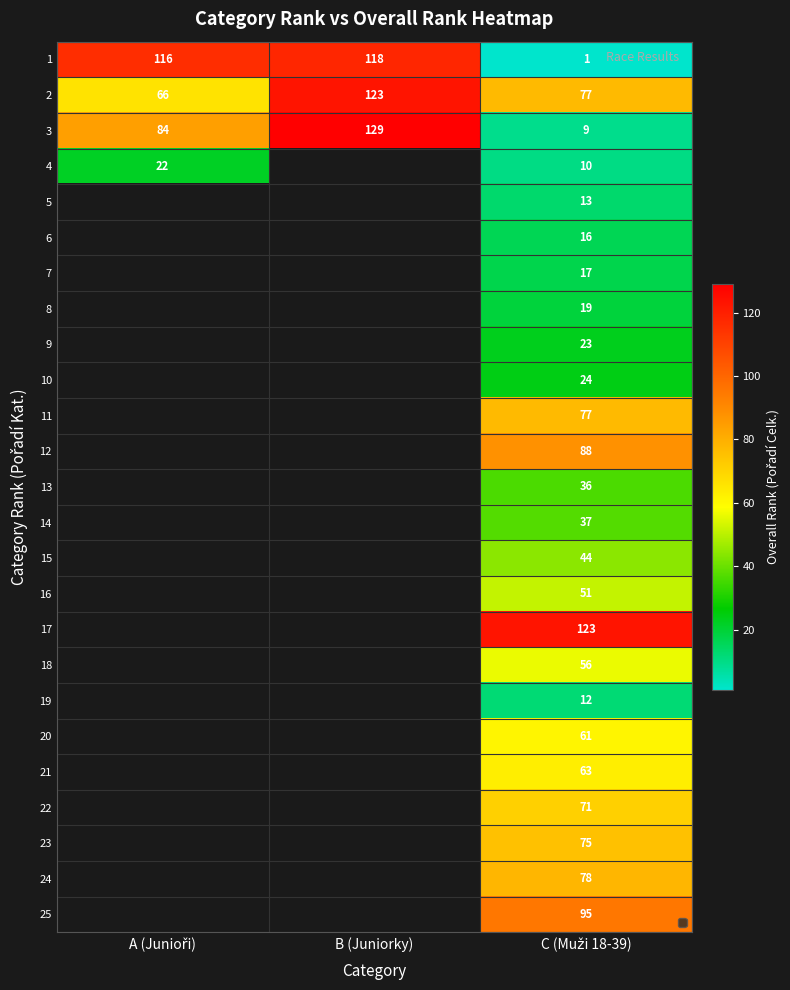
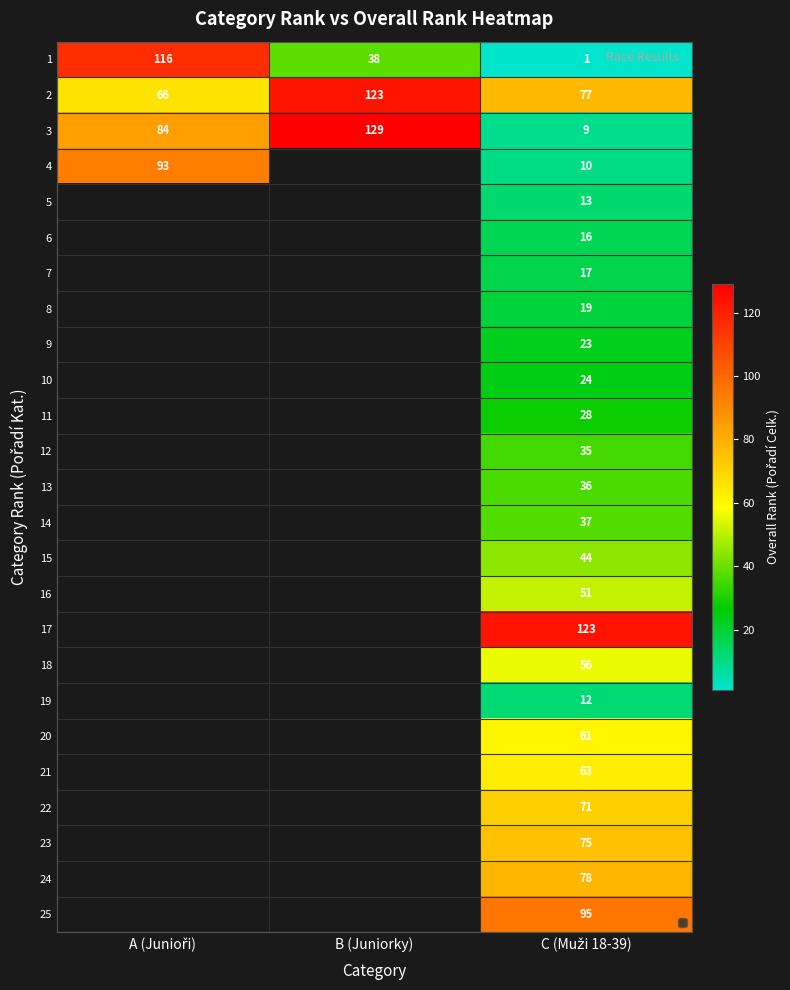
  {
    "1": {
      "A (Junioři)": 116,
-     "B (Juniorky)": 118
+     "B (Juniorky)": 38
    },
    "2": {
      "A (Junioři)": 66,
      "B (Juniorky)": 123,
      "C (Muži 18-39)": 77
    },
    "3": {
      "A (Junioři)": 84,
      "B (Juniorky)": 129,
      "C (Muži 18-39)": 9
    },
    "4": {
-     "A (Junioři)": 22,
+     "A (Junioři)": 93,
      "C (Muži 18-39)": 10
    },
    "5": {
      "C (Muži 18-39)": 13
    },
    "6": {
      "C (Muži 18-39)": 16
    },
    "7": {
      "C (Muži 18-39)": 17
    },
    "8": {
      "C (Muži 18-39)": 19
    },
    "9": {
      "C (Muži 18-39)": 23
    },
    "10": {
      "C (Muži 18-39)": 24
    },
    "11": {
-     "C (Muži 18-39)": 77
+     "C (Muži 18-39)": 28
    },
    "12": {
-     "C (Muži 18-39)": 88
+     "C (Muži 18-39)": 35
    },
    "13": {
      "C (Muži 18-39)": 36
    },
    "14": {
      "C (Muži 18-39)": 37
    },
    "15": {
      "C (Muži 18-39)": 44
    },
    "16": {
      "C (Muži 18-39)": 51
    },
    "17": {
      "C (Muži 18-39)": 123
    },
    "18": {
      "C (Muži 18-39)": 56
    },
    "19": {
      "C (Muži 18-39)": 12
    },
    "20": {
      "C (Muži 18-39)": 61
    },
    "21": {
      "C (Muži 18-39)": 63
    },
    "22": {
      "C (Muži 18-39)": 71
    },
    "23": {
      "C (Muži 18-39)": 75
    },
    "24": {
      "C (Muži 18-39)": 78
    },
    "25": {
      "C (Muži 18-39)": 95
    }
  }
